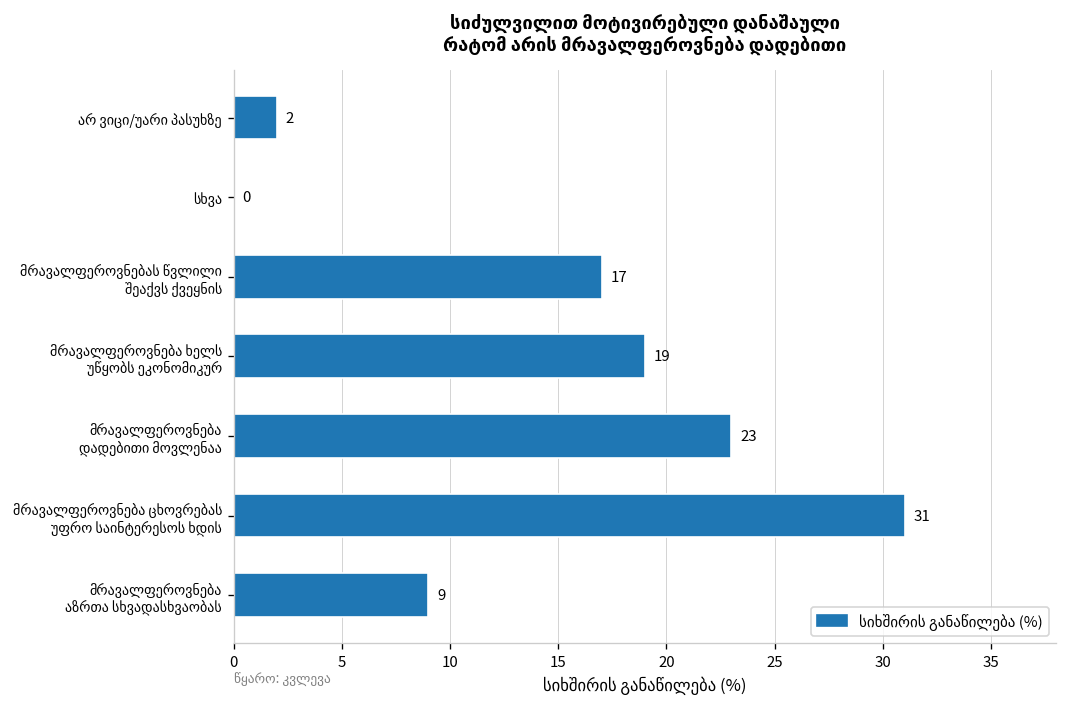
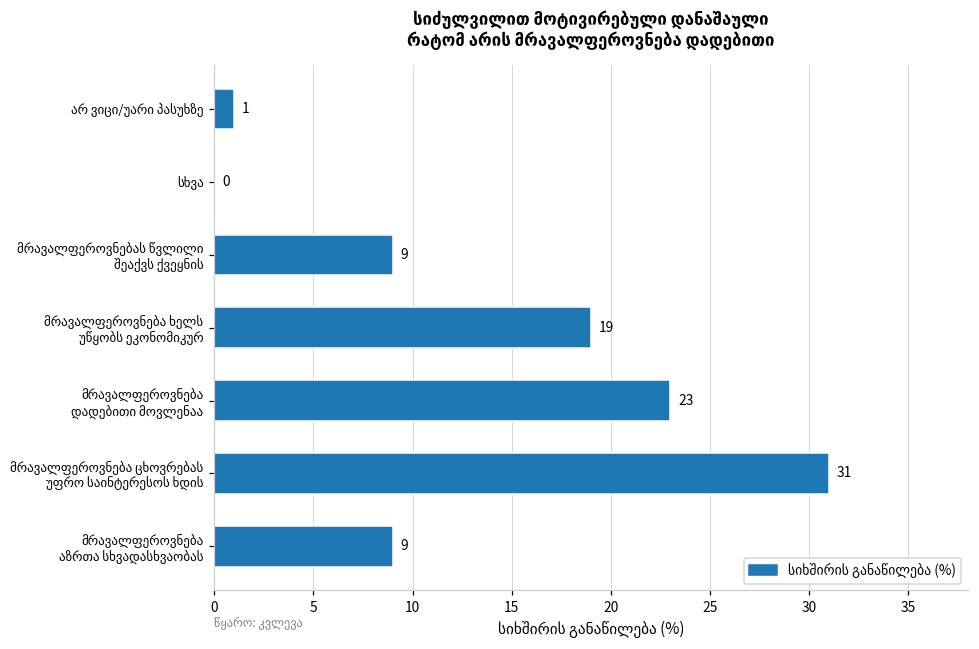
  {
-   "არ ვიცი/უარი პასუხზე": 2,
+   "არ ვიცი/უარი პასუხზე": 1,
    "სხვა": 0,
-   "მრავალფეროვნებას წვლილი შეაქვს ქვეყნის": 17,
+   "მრავალფეროვნებას წვლილი შეაქვს ქვეყნის": 9,
    "მრავალფეროვნება ხელს უწყობს ეკონომიკურ": 19,
    "მრავალფეროვნება დადებითი მოვლენაა": 23,
    "მრავალფეროვნება ცხოვრებას უფრო საინტერესოს ხდის": 31,
    "მრავალფეროვნება აზრთა სხვადასხვაობას": 9
  }
